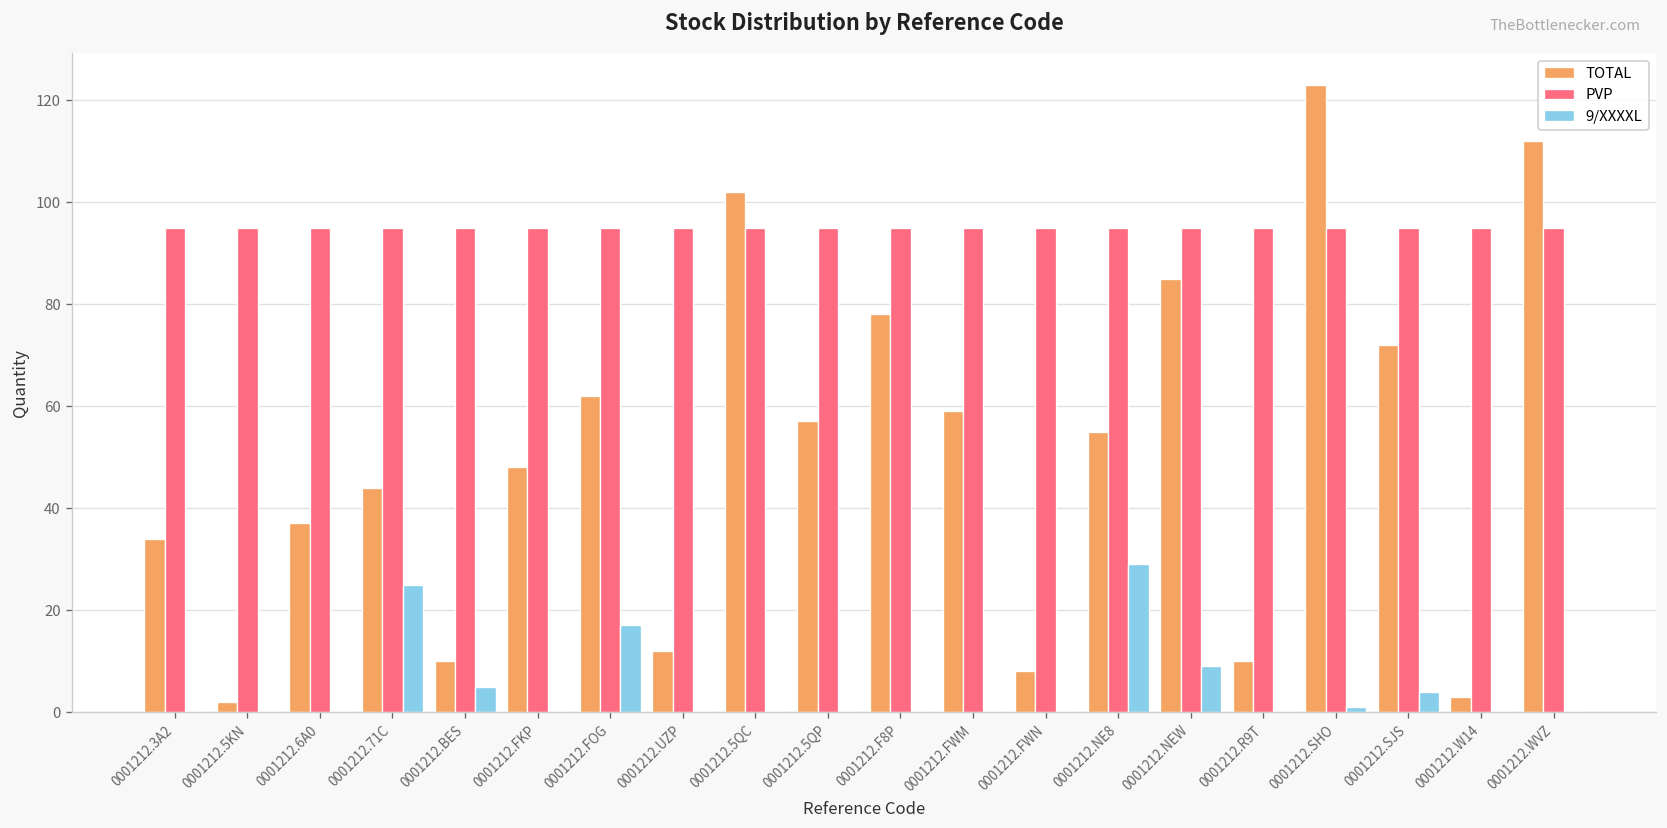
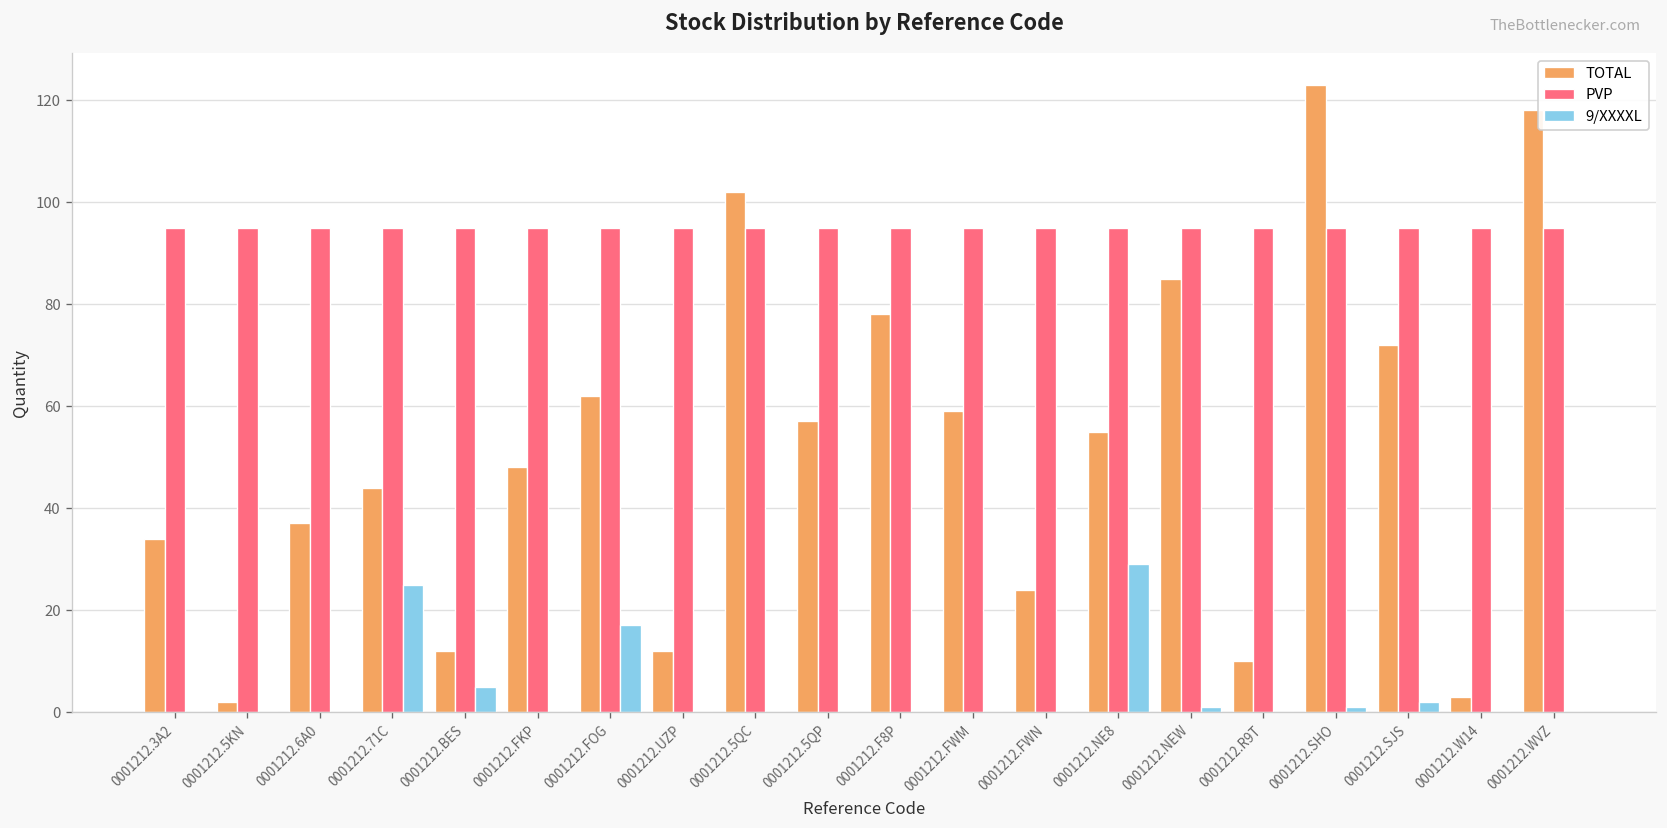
  {
    "TOTAL": {
      "0001212.3A2": 34,
      "0001212.5KN": 2,
      "0001212.6A0": 37,
      "0001212.71C": 44,
-     "0001212.BES": 10,
+     "0001212.BES": 12,
      "0001212.FKP": 48,
      "0001212.FOG": 62,
      "0001212.UZP": 12,
      "0001212.5QC": 102,
      "0001212.5QP": 57,
      "0001212.F8P": 78,
      "0001212.FWM": 59,
-     "0001212.FWN": 8,
+     "0001212.FWN": 24,
      "0001212.NE8": 55,
      "0001212.NEW": 85,
      "0001212.R9T": 10,
      "0001212.SHO": 123,
      "0001212.SJS": 72,
      "0001212.W14": 3,
-     "0001212.WVZ": 112
+     "0001212.WVZ": 118
    },
    "PVP": {
      "0001212.3A2": 95,
      "0001212.5KN": 95,
      "0001212.6A0": 95,
      "0001212.71C": 95,
      "0001212.BES": 95,
      "0001212.FKP": 95,
      "0001212.FOG": 95,
      "0001212.UZP": 95,
      "0001212.5QC": 95,
      "0001212.5QP": 95,
      "0001212.F8P": 95,
      "0001212.FWM": 95,
      "0001212.FWN": 95,
      "0001212.NE8": 95,
      "0001212.NEW": 95,
      "0001212.R9T": 95,
      "0001212.SHO": 95,
      "0001212.SJS": 95,
      "0001212.W14": 95,
      "0001212.WVZ": 95
    },
    "9/XXXXL": {
      "0001212.3A2": 0,
      "0001212.5KN": 0,
      "0001212.6A0": 0,
      "0001212.71C": 25,
      "0001212.BES": 5,
      "0001212.FKP": 0,
      "0001212.FOG": 17,
      "0001212.UZP": 0,
      "0001212.5QC": 0,
      "0001212.5QP": 0,
      "0001212.F8P": 0,
      "0001212.FWM": 0,
      "0001212.FWN": 0,
      "0001212.NE8": 29,
-     "0001212.NEW": 9,
+     "0001212.NEW": 1,
      "0001212.R9T": 0,
      "0001212.SHO": 1,
-     "0001212.SJS": 4,
+     "0001212.SJS": 2,
      "0001212.W14": 0,
      "0001212.WVZ": 0
    }
  }
